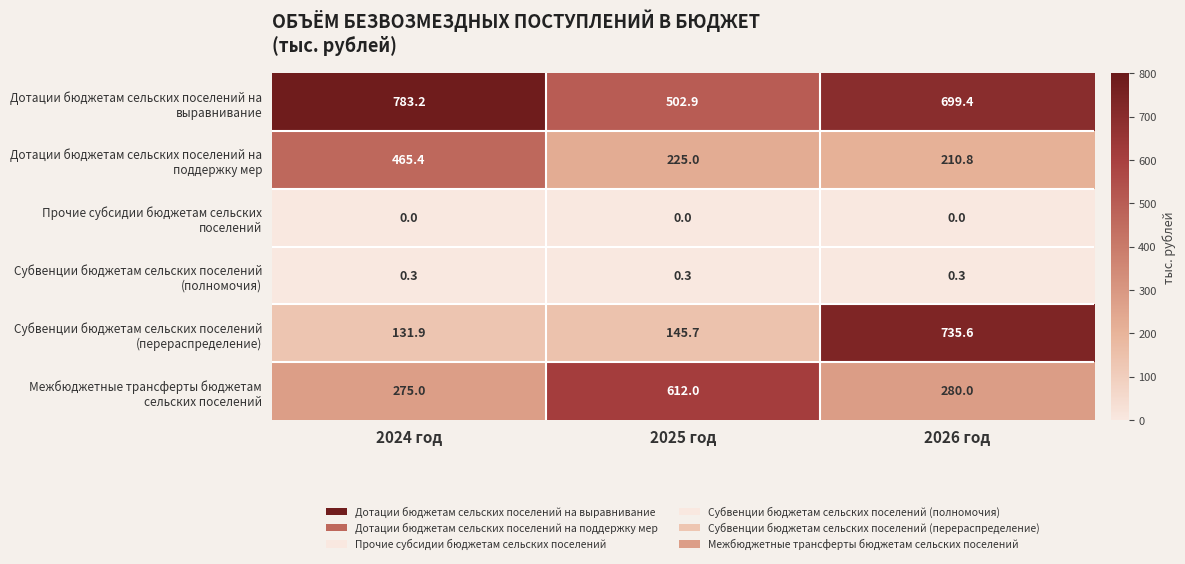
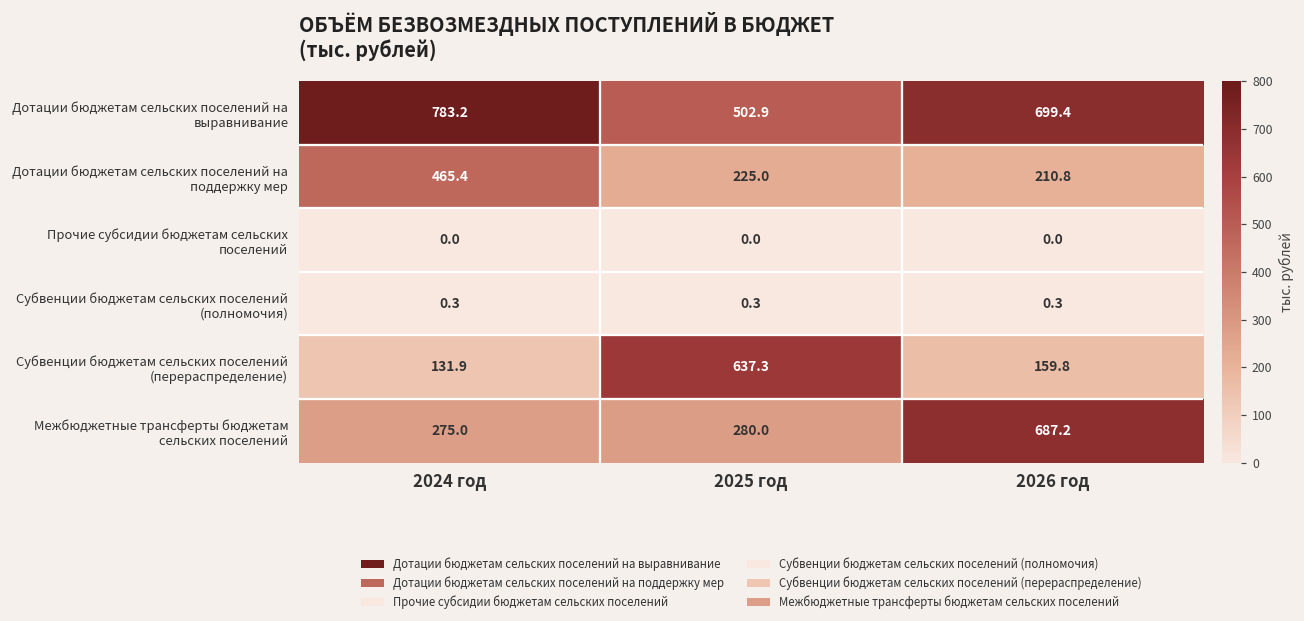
  {
    "Дотации бюджетам сельских поселений на выравнивание": {
      "2024 год": 783.2,
      "2025 год": 502.9,
      "2026 год": 699.4
    },
    "Дотации бюджетам сельских поселений на поддержку мер": {
      "2024 год": 465.4,
      "2025 год": 225.0,
      "2026 год": 210.8
    },
    "Прочие субсидии бюджетам сельских поселений": {
      "2024 год": 0.0,
      "2025 год": 0.0,
      "2026 год": 0.0
    },
    "Субвенции бюджетам сельских поселений (полномочия)": {
      "2024 год": 0.3,
      "2025 год": 0.3,
      "2026 год": 0.3
    },
    "Субвенции бюджетам сельских поселений (перераспределение)": {
      "2024 год": 131.9,
-     "2025 год": 145.7,
-     "2026 год": 735.6
+     "2025 год": 637.3,
+     "2026 год": 159.8
    },
    "Межбюджетные трансферты бюджетам сельских поселений": {
      "2024 год": 275.0,
-     "2025 год": 612.0,
-     "2026 год": 280.0
+     "2025 год": 280.0,
+     "2026 год": 687.2
    }
  }
